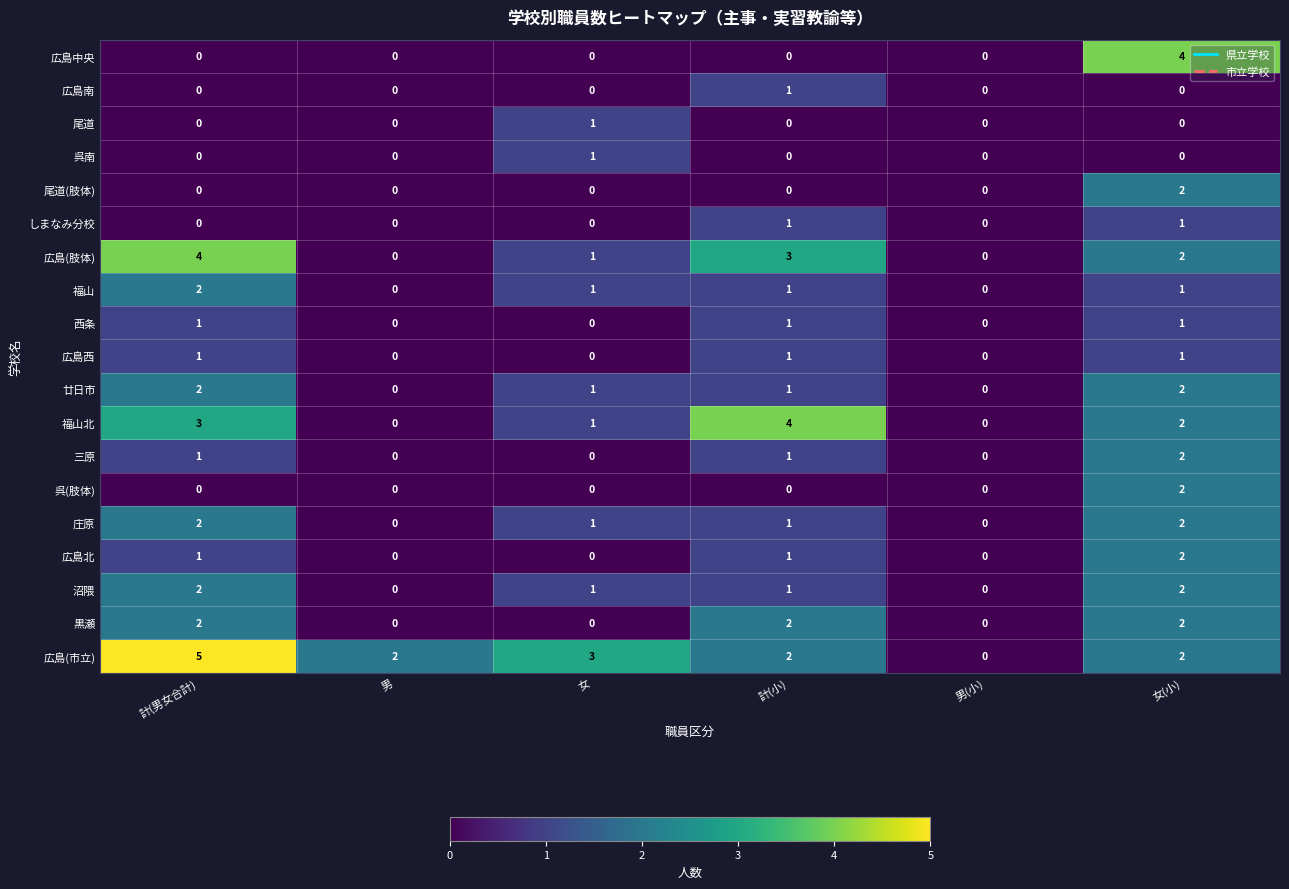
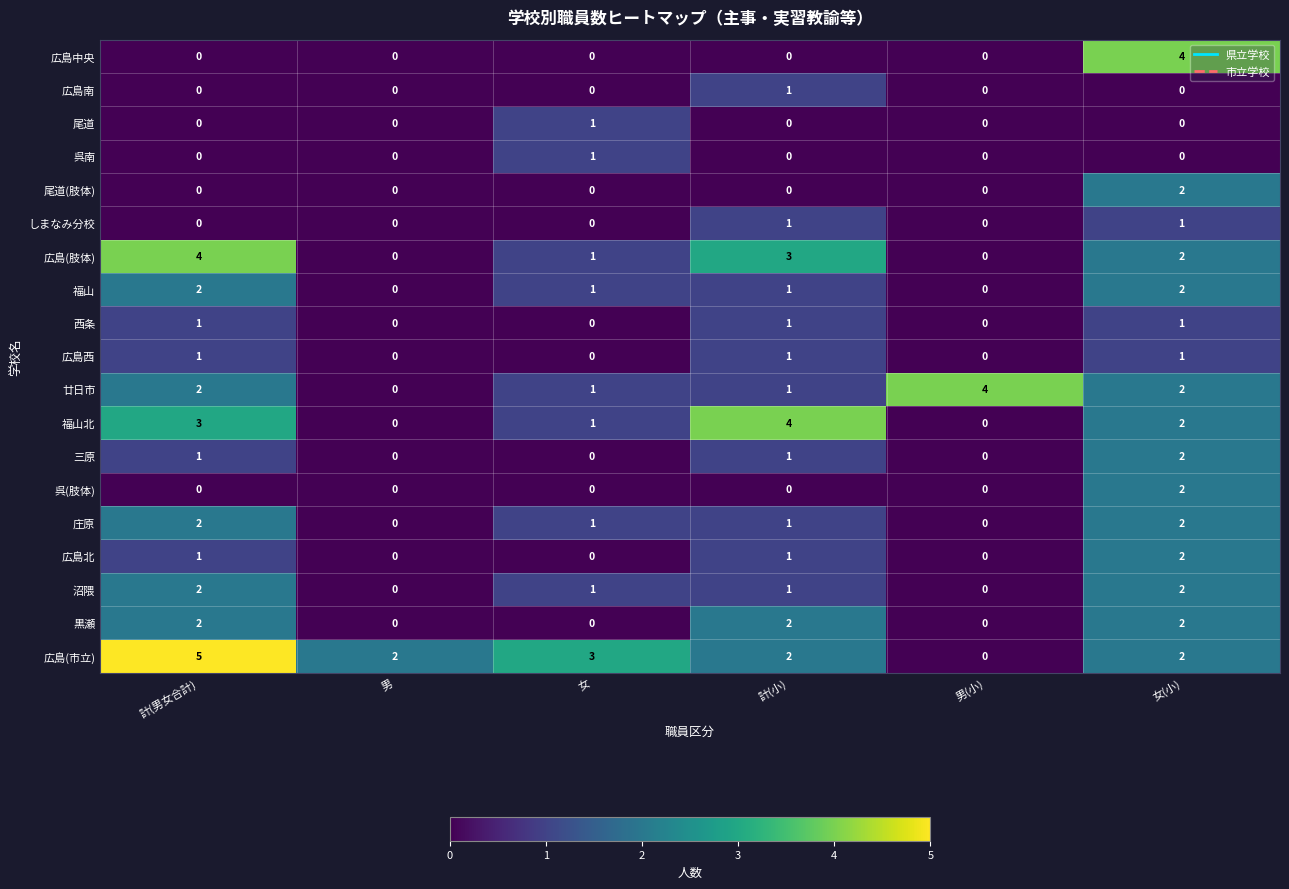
  {
    "広島中央": {
      "計(男女合計)": 0,
      "男": 0,
      "女": 0,
      "計(小)": 0,
      "男(小)": 0,
      "女(小)": 4
    },
    "広島南": {
      "計(男女合計)": 0,
      "男": 0,
      "女": 0,
      "計(小)": 1,
      "男(小)": 0,
      "女(小)": 0
    },
    "尾道": {
      "計(男女合計)": 0,
      "男": 0,
      "女": 1,
      "計(小)": 0,
      "男(小)": 0,
      "女(小)": 0
    },
    "呉南": {
      "計(男女合計)": 0,
      "男": 0,
      "女": 1,
      "計(小)": 0,
      "男(小)": 0,
      "女(小)": 0
    },
    "尾道(肢体)": {
      "計(男女合計)": 0,
      "男": 0,
      "女": 0,
      "計(小)": 0,
      "男(小)": 0,
      "女(小)": 2
    },
    "しまなみ分校": {
      "計(男女合計)": 0,
      "男": 0,
      "女": 0,
      "計(小)": 1,
      "男(小)": 0,
      "女(小)": 1
    },
    "広島(肢体)": {
      "計(男女合計)": 4,
      "男": 0,
      "女": 1,
      "計(小)": 3,
      "男(小)": 0,
      "女(小)": 2
    },
    "福山": {
      "計(男女合計)": 2,
      "男": 0,
      "女": 1,
      "計(小)": 1,
      "男(小)": 0,
-     "女(小)": 1
+     "女(小)": 2
    },
    "西条": {
      "計(男女合計)": 1,
      "男": 0,
      "女": 0,
      "計(小)": 1,
      "男(小)": 0,
      "女(小)": 1
    },
    "広島西": {
      "計(男女合計)": 1,
      "男": 0,
      "女": 0,
      "計(小)": 1,
      "男(小)": 0,
      "女(小)": 1
    },
    "廿日市": {
      "計(男女合計)": 2,
      "男": 0,
      "女": 1,
      "計(小)": 1,
-     "男(小)": 0,
+     "男(小)": 4,
      "女(小)": 2
    },
    "福山北": {
      "計(男女合計)": 3,
      "男": 0,
      "女": 1,
      "計(小)": 4,
      "男(小)": 0,
      "女(小)": 2
    },
    "三原": {
      "計(男女合計)": 1,
      "男": 0,
      "女": 0,
      "計(小)": 1,
      "男(小)": 0,
      "女(小)": 2
    },
    "呉(肢体)": {
      "計(男女合計)": 0,
      "男": 0,
      "女": 0,
      "計(小)": 0,
      "男(小)": 0,
      "女(小)": 2
    },
    "庄原": {
      "計(男女合計)": 2,
      "男": 0,
      "女": 1,
      "計(小)": 1,
      "男(小)": 0,
      "女(小)": 2
    },
    "広島北": {
      "計(男女合計)": 1,
      "男": 0,
      "女": 0,
      "計(小)": 1,
      "男(小)": 0,
      "女(小)": 2
    },
    "沼隈": {
      "計(男女合計)": 2,
      "男": 0,
      "女": 1,
      "計(小)": 1,
      "男(小)": 0,
      "女(小)": 2
    },
    "黒瀬": {
      "計(男女合計)": 2,
      "男": 0,
      "女": 0,
      "計(小)": 2,
      "男(小)": 0,
      "女(小)": 2
    },
    "広島(市立)": {
      "計(男女合計)": 5,
      "男": 2,
      "女": 3,
      "計(小)": 2,
      "男(小)": 0,
      "女(小)": 2
    }
  }
